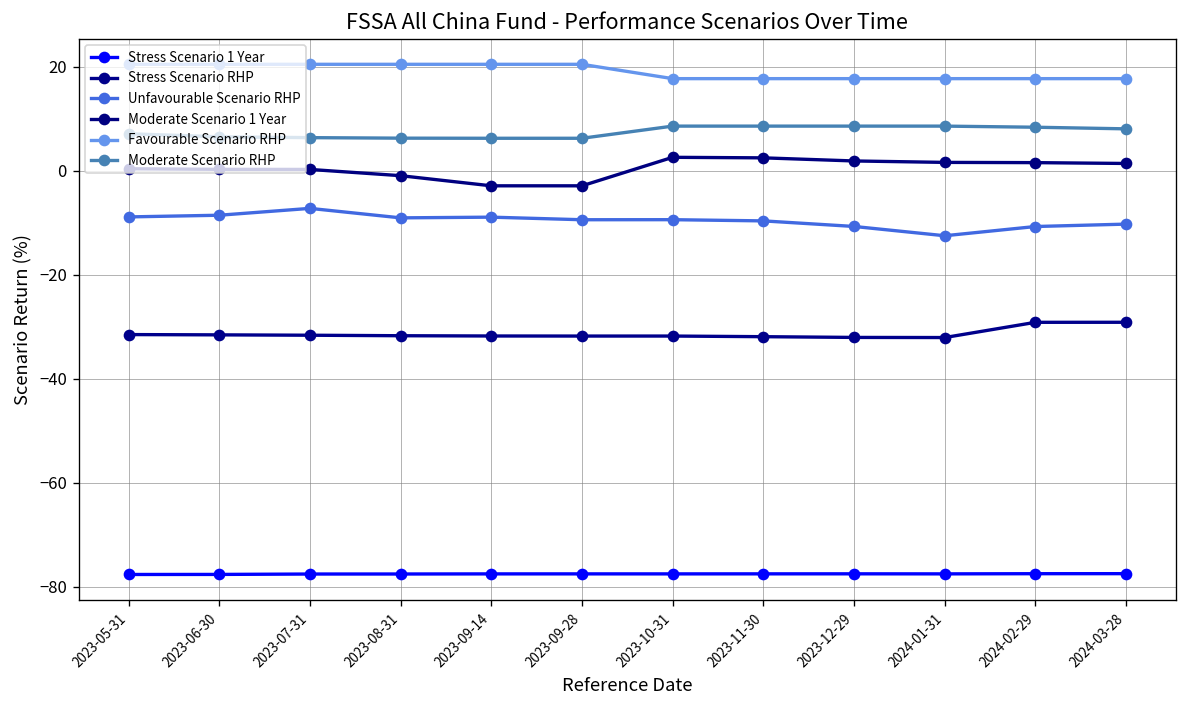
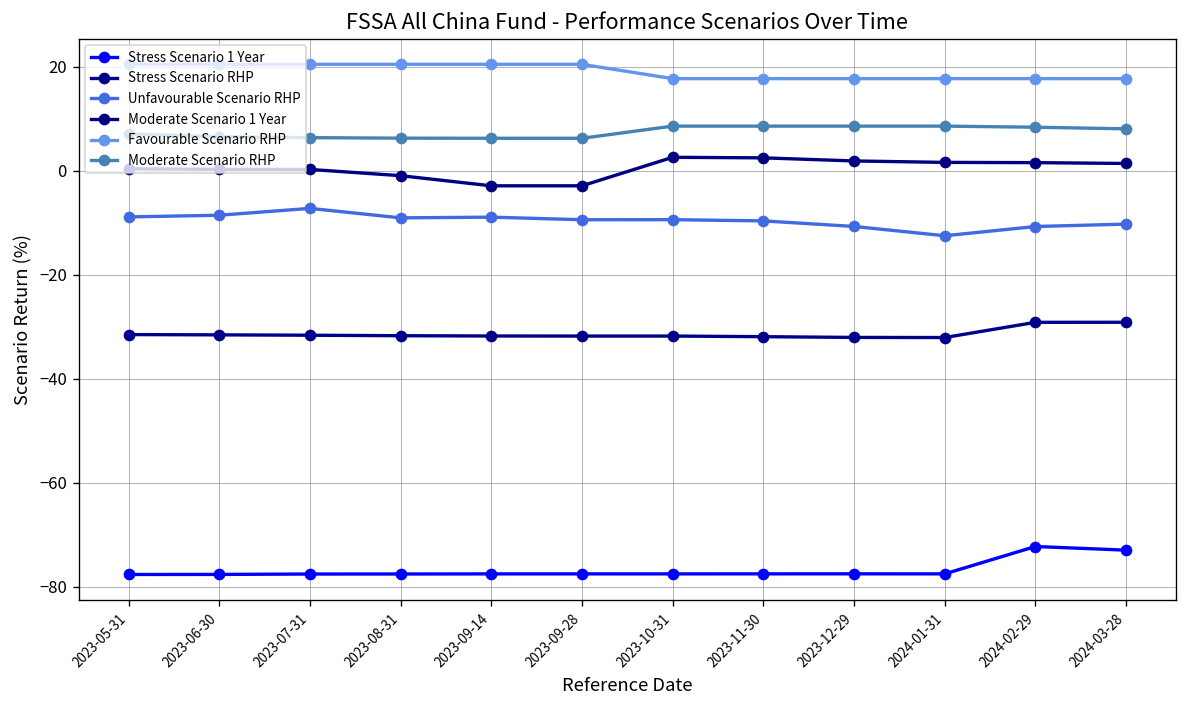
  {
    "Stress Scenario 1 Year": {
      "2023-05-31": -78,
      "2023-06-30": -78,
      "2023-07-31": -78,
      "2023-08-31": -78,
      "2023-09-14": -78,
      "2023-09-28": -78,
      "2023-10-31": -78,
      "2023-11-30": -78,
      "2023-12-29": -78,
      "2024-01-31": -78,
-     "2024-02-29": -78,
-     "2024-03-28": -77
+     "2024-02-29": -72,
+     "2024-03-28": -73
    }
  }
